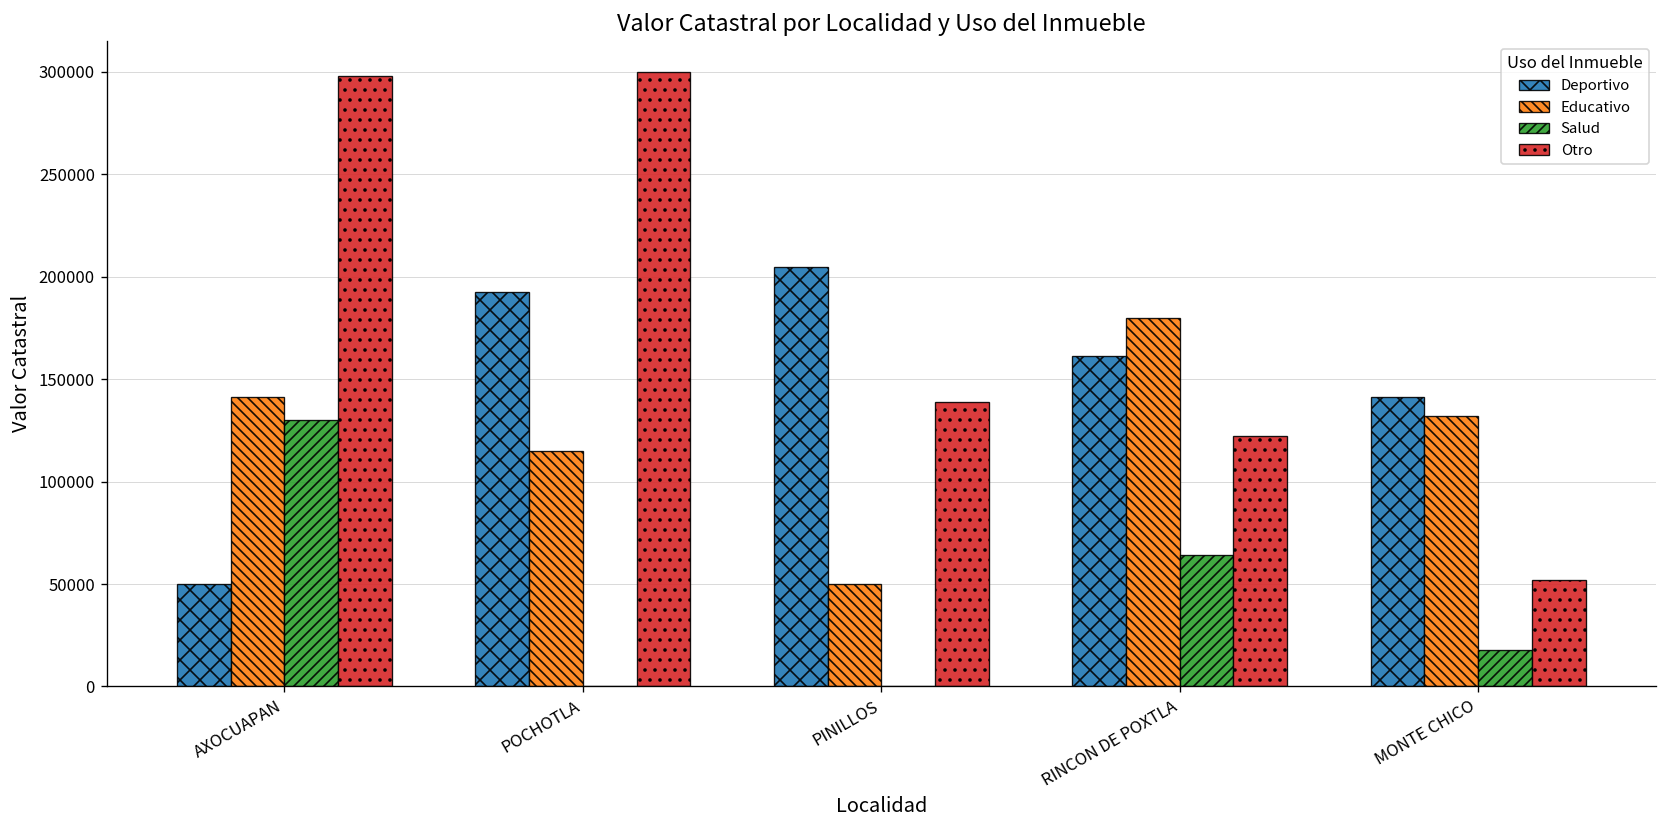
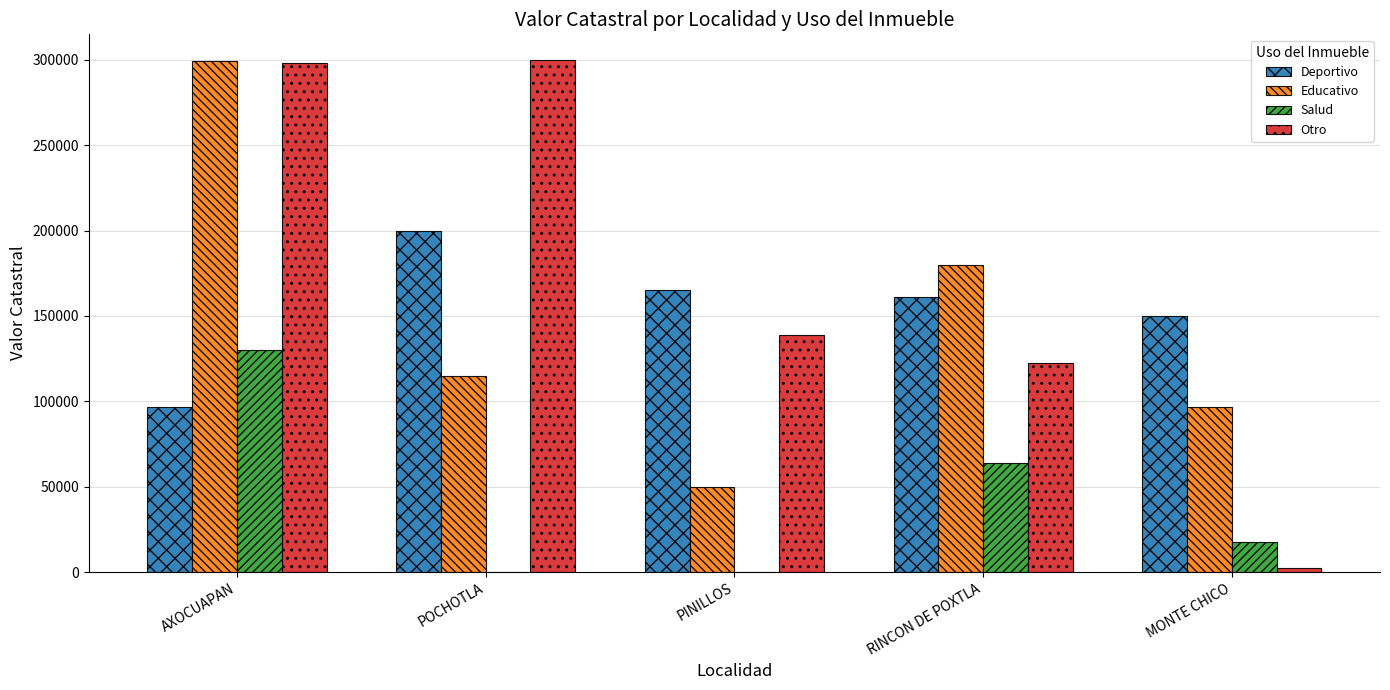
  {
    "Deportivo": {
-     "AXOCUAPAN": 50000,
-     "POCHOTLA": 192000,
-     "PINILLOS": 205000,
+     "AXOCUAPAN": 96000,
+     "POCHOTLA": 200000,
+     "PINILLOS": 165000,
      "RINCON DE POXTLA": 161000,
-     "MONTE CHICO": 141000
+     "MONTE CHICO": 150000
    },
    "Educativo": {
-     "AXOCUAPAN": 142000,
+     "AXOCUAPAN": 299000,
      "POCHOTLA": 115000,
      "PINILLOS": 50000,
      "RINCON DE POXTLA": 180000,
-     "MONTE CHICO": 132000
+     "MONTE CHICO": 97000
    },
    "Salud": {
      "AXOCUAPAN": 130000,
      "POCHOTLA": 0,
      "PINILLOS": 0,
      "RINCON DE POXTLA": 64000,
      "MONTE CHICO": 18000
    },
    "Otro": {
      "AXOCUAPAN": 298000,
      "POCHOTLA": 300000,
      "PINILLOS": 139000,
      "RINCON DE POXTLA": 123000,
-     "MONTE CHICO": 52000
+     "MONTE CHICO": 2000
    }
  }
